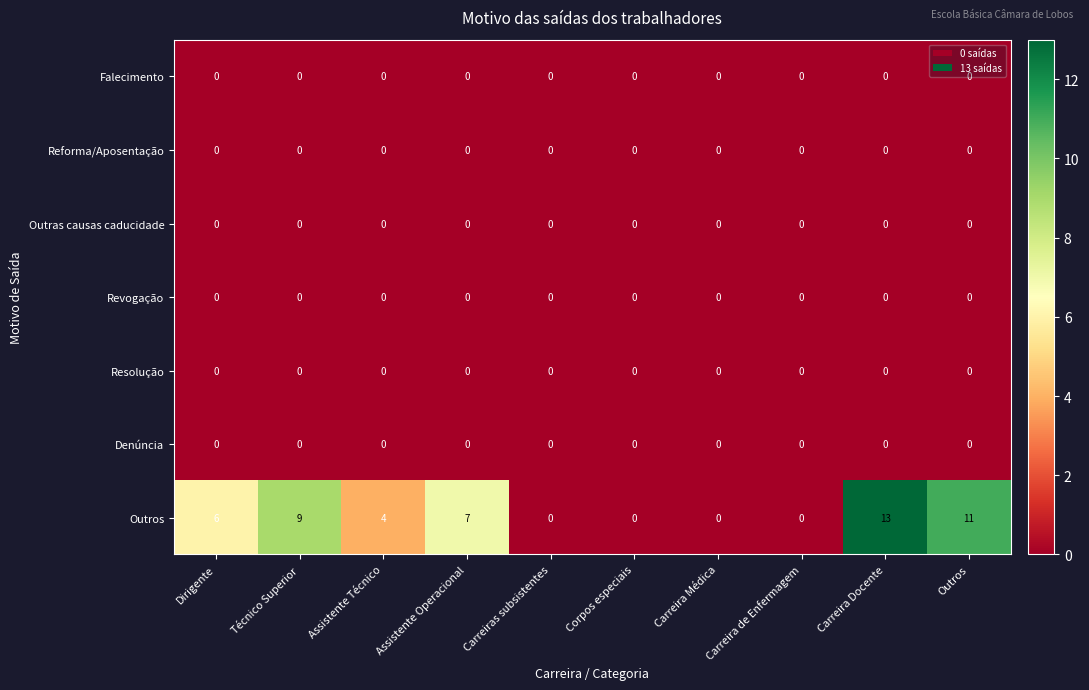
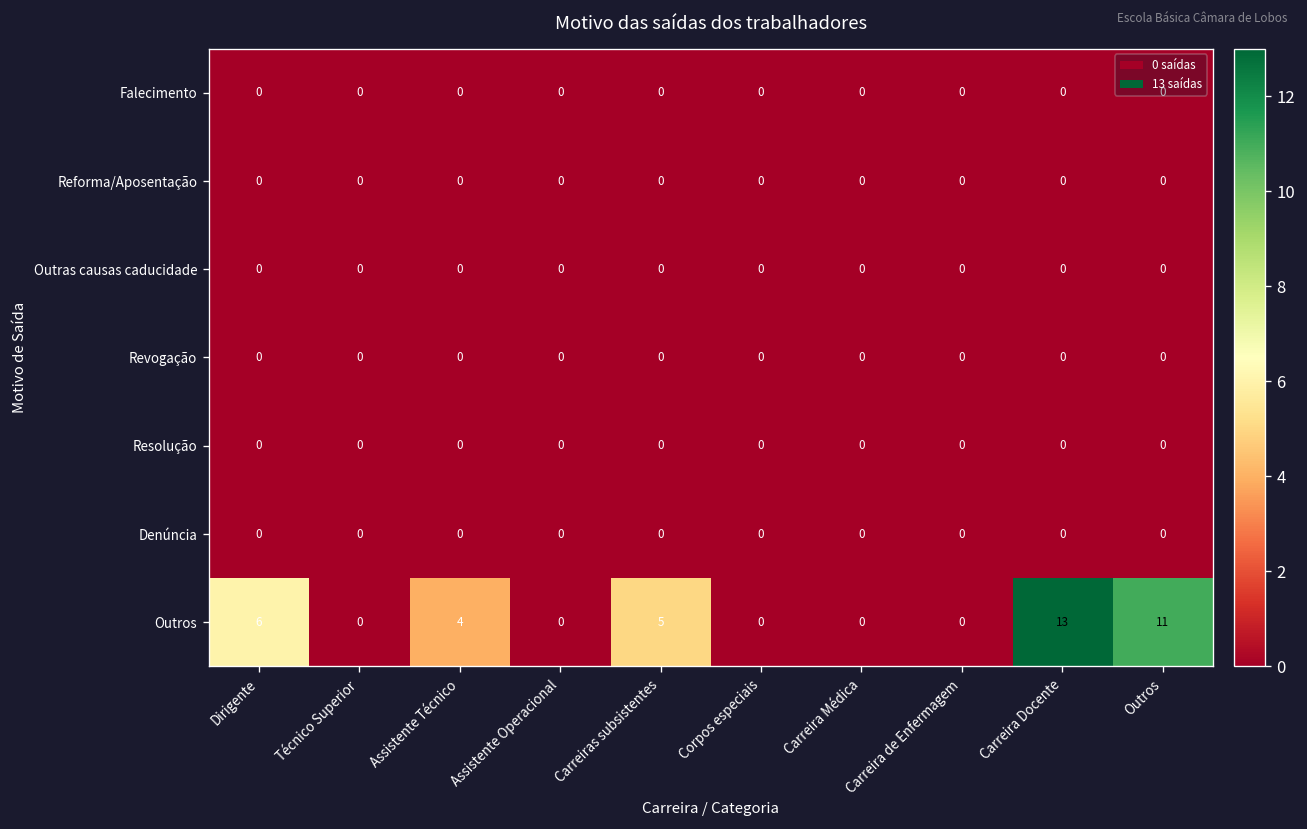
  {
    "Falecimento": {
      "Dirigente": 0,
      "Técnico Superior": 0,
      "Assistente Técnico": 0,
      "Assistente Operacional": 0,
      "Carreiras subsistentes": 0,
      "Corpos especiais": 0,
      "Carreira Médica": 0,
      "Carreira de Enfermagem": 0,
      "Carreira Docente": 0
    },
    "Reforma/Aposentação": {
      "Dirigente": 0,
      "Técnico Superior": 0,
      "Assistente Técnico": 0,
      "Assistente Operacional": 0,
      "Carreiras subsistentes": 0,
      "Corpos especiais": 0,
      "Carreira Médica": 0,
      "Carreira de Enfermagem": 0,
      "Carreira Docente": 0,
      "Outros": 0
    },
    "Outras causas caducidade": {
      "Dirigente": 0,
      "Técnico Superior": 0,
      "Assistente Técnico": 0,
      "Assistente Operacional": 0,
      "Carreiras subsistentes": 0,
      "Corpos especiais": 0,
      "Carreira Médica": 0,
      "Carreira de Enfermagem": 0,
      "Carreira Docente": 0,
      "Outros": 0
    },
    "Revogação": {
      "Dirigente": 0,
      "Técnico Superior": 0,
      "Assistente Técnico": 0,
      "Assistente Operacional": 0,
      "Carreiras subsistentes": 0,
      "Corpos especiais": 0,
      "Carreira Médica": 0,
      "Carreira de Enfermagem": 0,
      "Carreira Docente": 0,
      "Outros": 0
    },
    "Resolução": {
      "Dirigente": 0,
      "Técnico Superior": 0,
      "Assistente Técnico": 0,
      "Assistente Operacional": 0,
      "Carreiras subsistentes": 0,
      "Corpos especiais": 0,
      "Carreira Médica": 0,
      "Carreira de Enfermagem": 0,
      "Carreira Docente": 0,
      "Outros": 0
    },
    "Denúncia": {
      "Dirigente": 0,
      "Técnico Superior": 0,
      "Assistente Técnico": 0,
      "Assistente Operacional": 0,
      "Carreiras subsistentes": 0,
      "Corpos especiais": 0,
      "Carreira Médica": 0,
      "Carreira de Enfermagem": 0,
      "Carreira Docente": 0,
      "Outros": 0
    },
    "Outros": {
      "Dirigente": 6,
-     "Técnico Superior": 9,
+     "Técnico Superior": 0,
      "Assistente Técnico": 4,
-     "Assistente Operacional": 7,
-     "Carreiras subsistentes": 0,
+     "Assistente Operacional": 0,
+     "Carreiras subsistentes": 5,
      "Corpos especiais": 0,
      "Carreira Médica": 0,
      "Carreira de Enfermagem": 0,
      "Carreira Docente": 13,
      "Outros": 11
    }
  }
